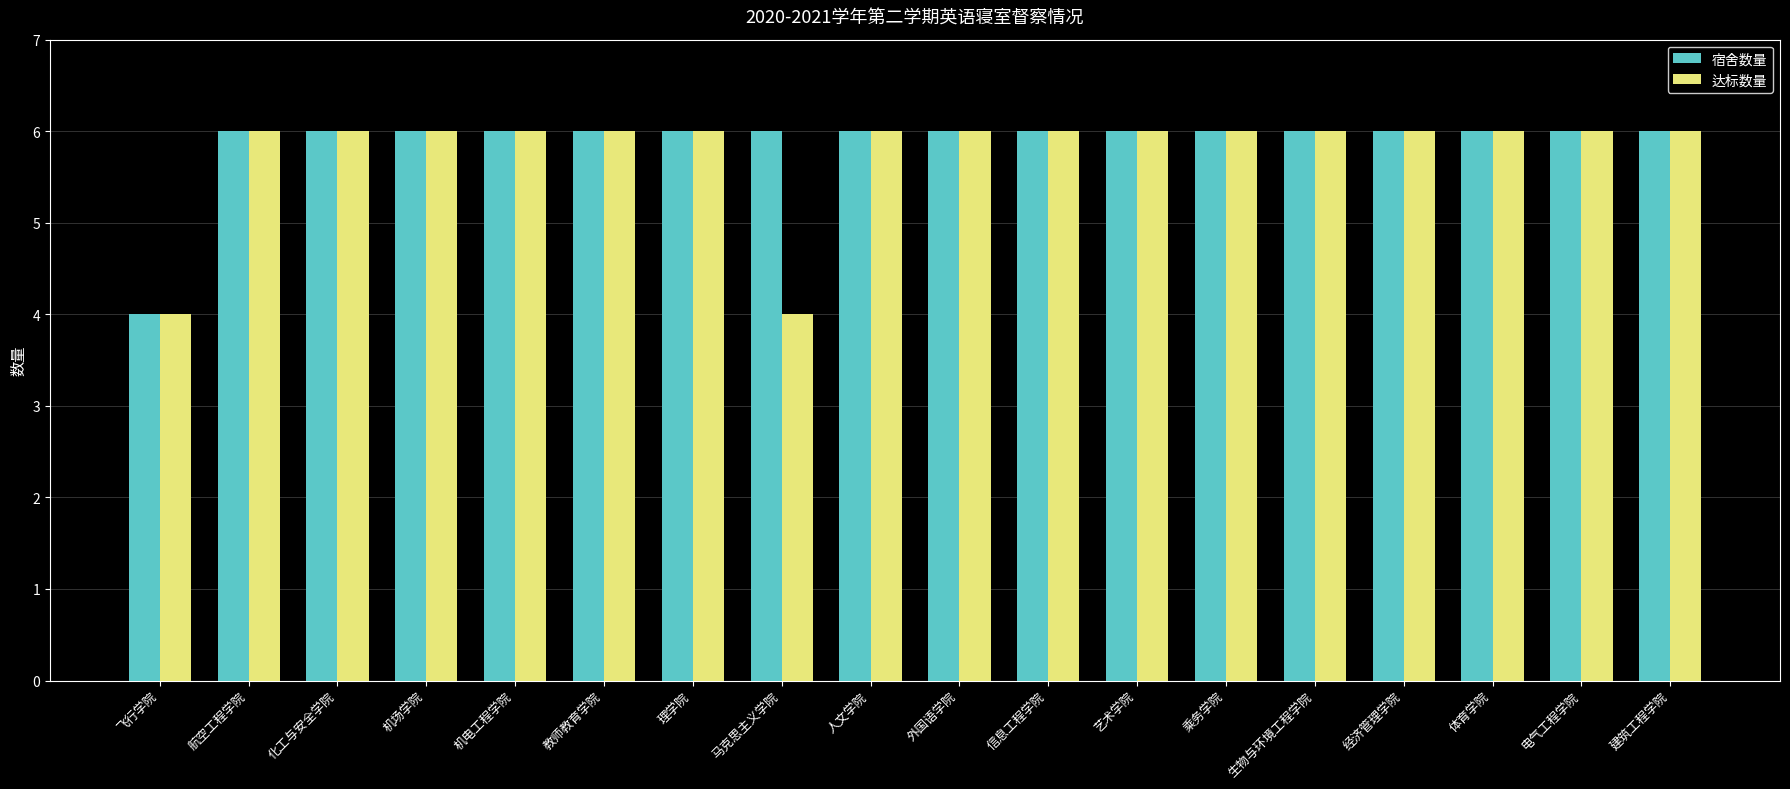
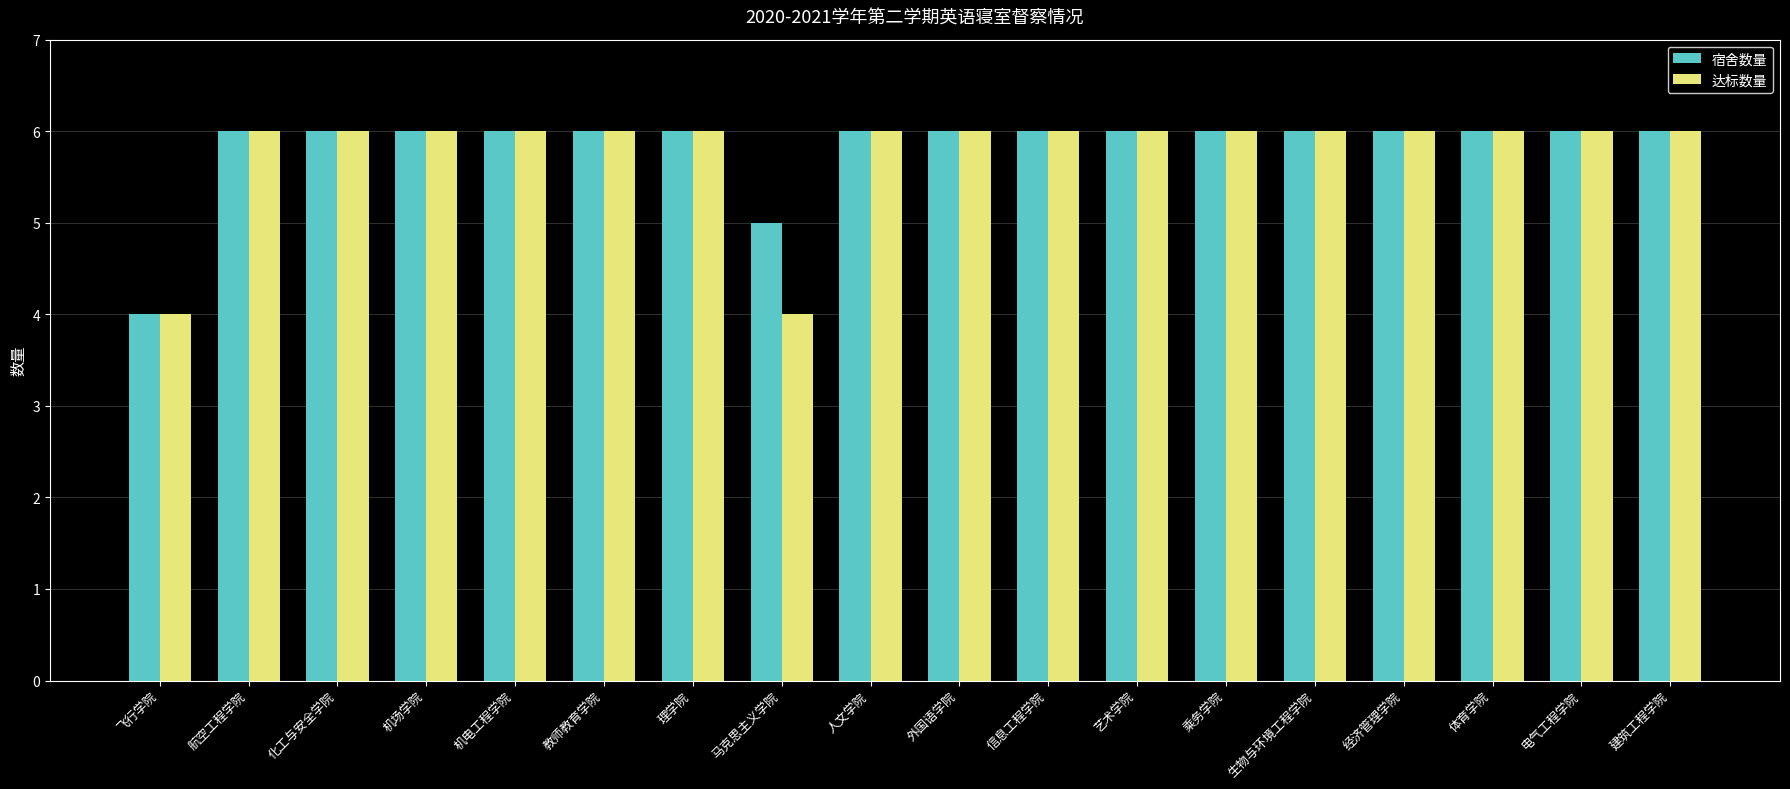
  {
    "宿舍数量": {
      "飞行学院": 4,
      "航空工程学院": 6,
      "化工与安全学院": 6,
      "机场学院": 6,
      "机电工程学院": 6,
      "教师教育学院": 6,
      "理学院": 6,
-     "马克思主义学院": 6,
+     "马克思主义学院": 5,
      "人文学院": 6,
      "外国语学院": 6,
      "信息工程学院": 6,
      "艺术学院": 6,
      "乘务学院": 6,
      "生物与环境工程学院": 6,
      "经济管理学院": 6,
      "体育学院": 6,
      "电气工程学院": 6,
      "建筑工程学院": 6
    },
    "达标数量": {
      "飞行学院": 4,
      "航空工程学院": 6,
      "化工与安全学院": 6,
      "机场学院": 6,
      "机电工程学院": 6,
      "教师教育学院": 6,
      "理学院": 6,
      "马克思主义学院": 4,
      "人文学院": 6,
      "外国语学院": 6,
      "信息工程学院": 6,
      "艺术学院": 6,
      "乘务学院": 6,
      "生物与环境工程学院": 6,
      "经济管理学院": 6,
      "体育学院": 6,
      "电气工程学院": 6,
      "建筑工程学院": 6
    }
  }
